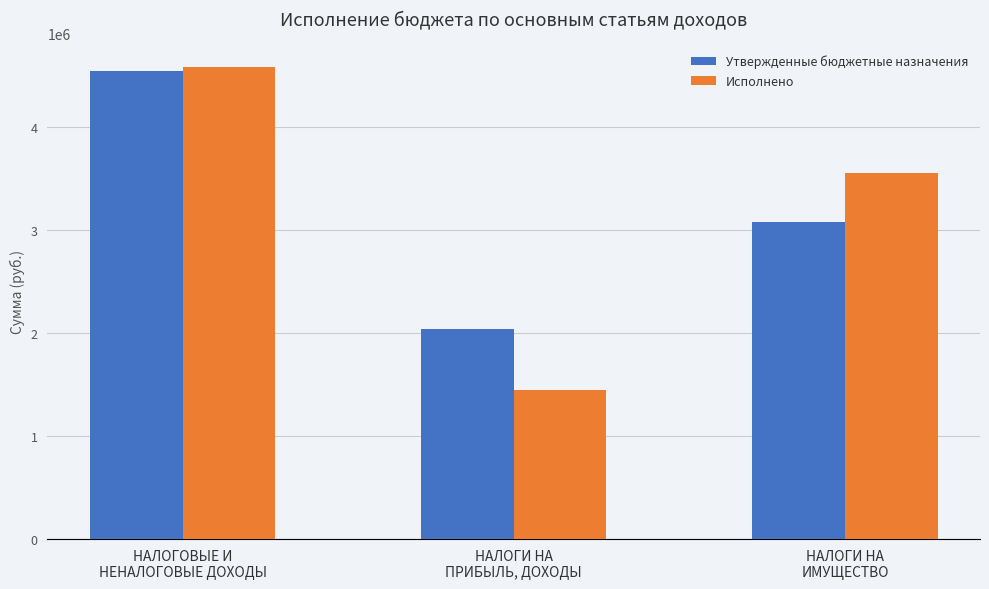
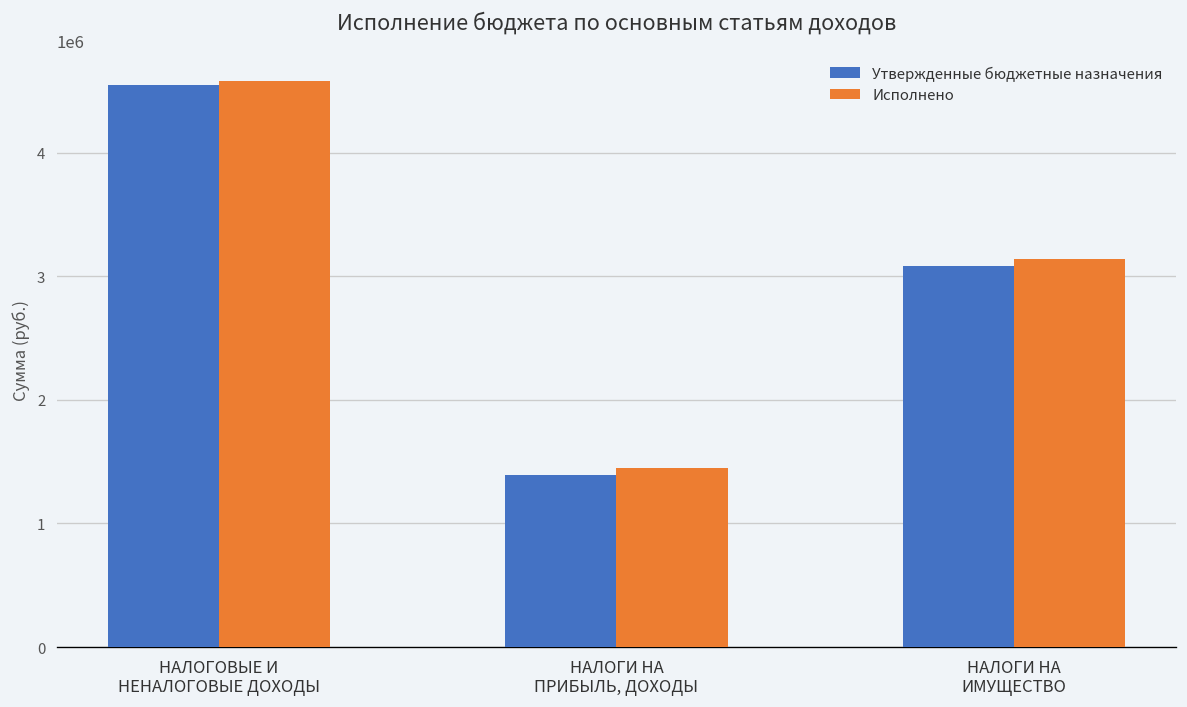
  {
    "Утвержденные бюджетные назначения": {
      "НАЛОГОВЫЕ И НЕНАЛОГОВЫЕ ДОХОДЫ": 4550000,
-     "НАЛОГИ НА ПРИБЫЛЬ, ДОХОДЫ": 2040000,
+     "НАЛОГИ НА ПРИБЫЛЬ, ДОХОДЫ": 1390000,
      "НАЛОГИ НА ИМУЩЕСТВО": 3080000
    },
    "Исполнено": {
      "НАЛОГОВЫЕ И НЕНАЛОГОВЫЕ ДОХОДЫ": 4580000,
      "НАЛОГИ НА ПРИБЫЛЬ, ДОХОДЫ": 1450000,
-     "НАЛОГИ НА ИМУЩЕСТВО": 3550000
+     "НАЛОГИ НА ИМУЩЕСТВО": 3140000
    }
  }
